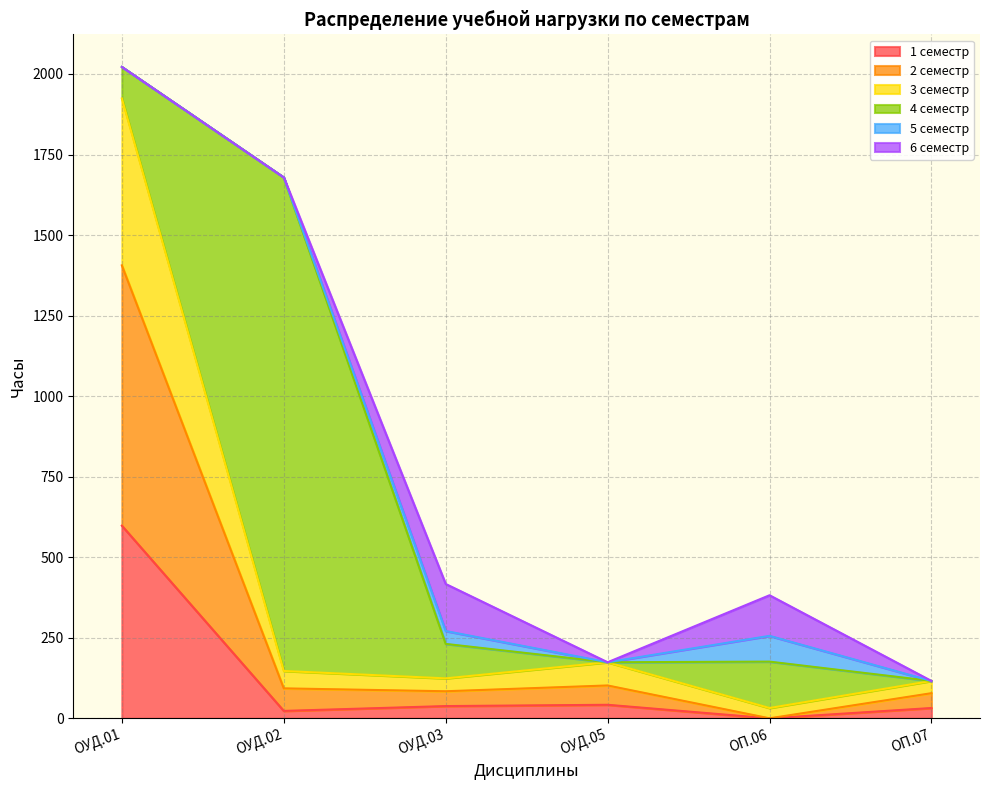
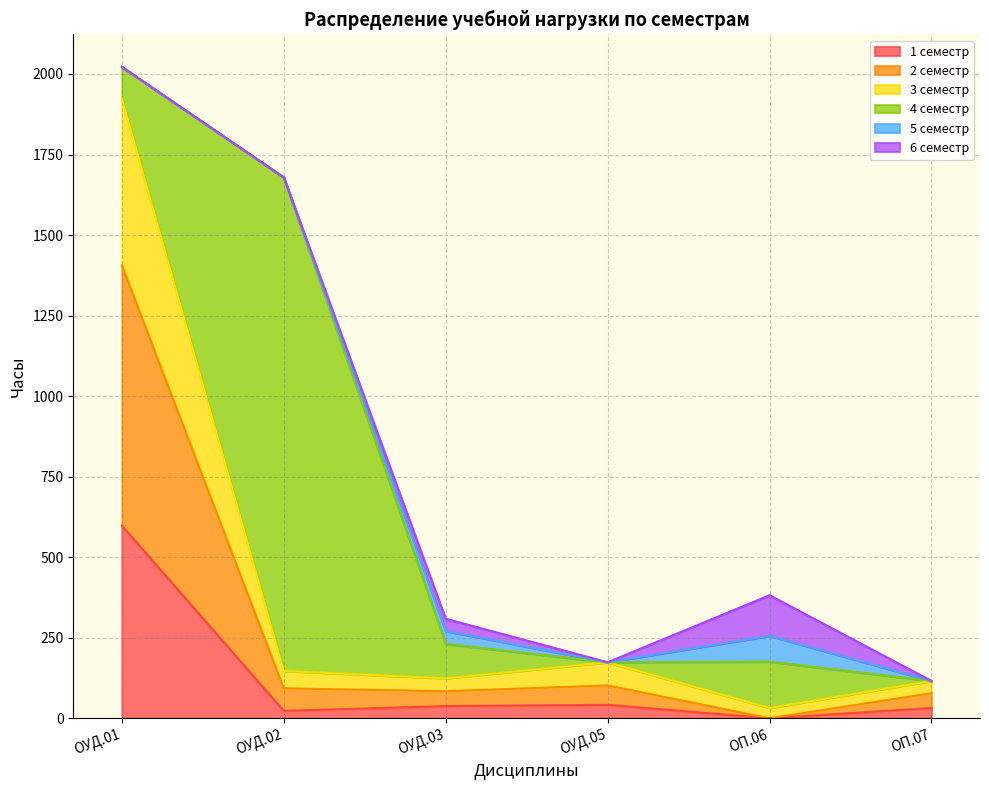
  {
    "1 семестр": {
      "ОУД.01": 600,
      "ОУД.02": 20,
      "ОУД.03": 40,
      "ОУД.05": 40,
      "ОП.07": 30
    },
    "2 семестр": {
      "ОУД.01": 810,
      "ОУД.02": 70,
      "ОУД.03": 50,
      "ОУД.05": 60,
      "ОП.07": 50
    },
    "3 семестр": {
      "ОУД.01": 520,
      "ОУД.02": 50,
      "ОУД.03": 40,
      "ОП.06": 30
    },
    "4 семестр": {
      "ОУД.03": 110,
      "ОП.06": 140
    },
    "5 семестр": {
      "ОУД.03": 40,
      "ОП.06": 80
    },
    "6 семестр": {
-     "ОУД.03": 150,
+     "ОУД.03": 40,
      "ОП.06": 130
    }
  }
